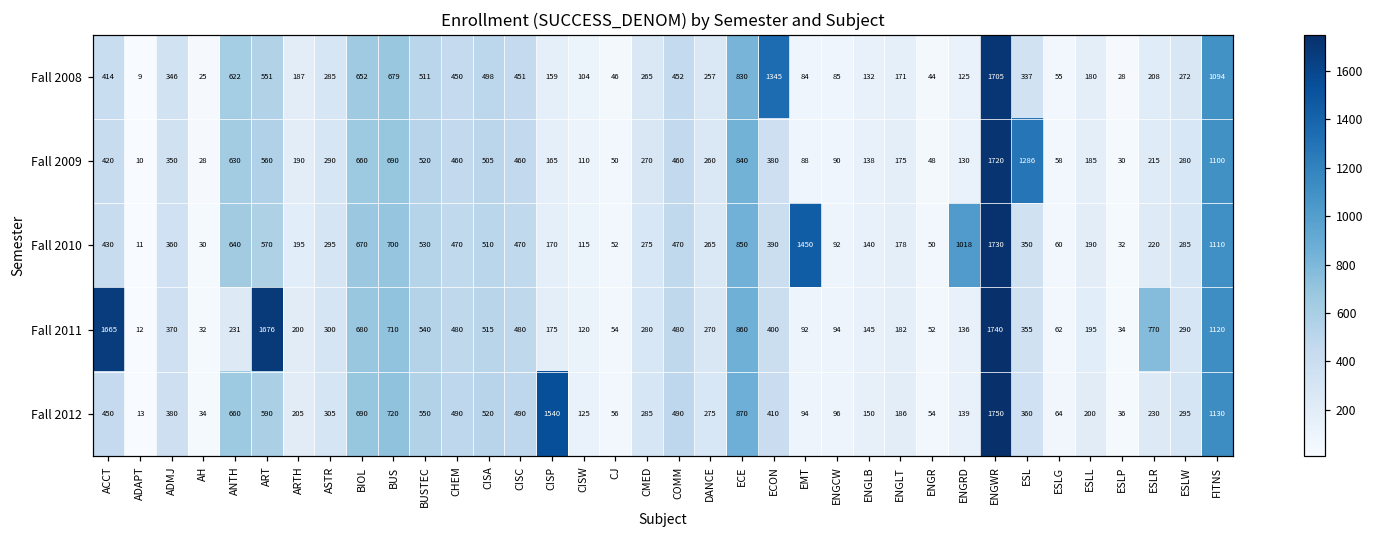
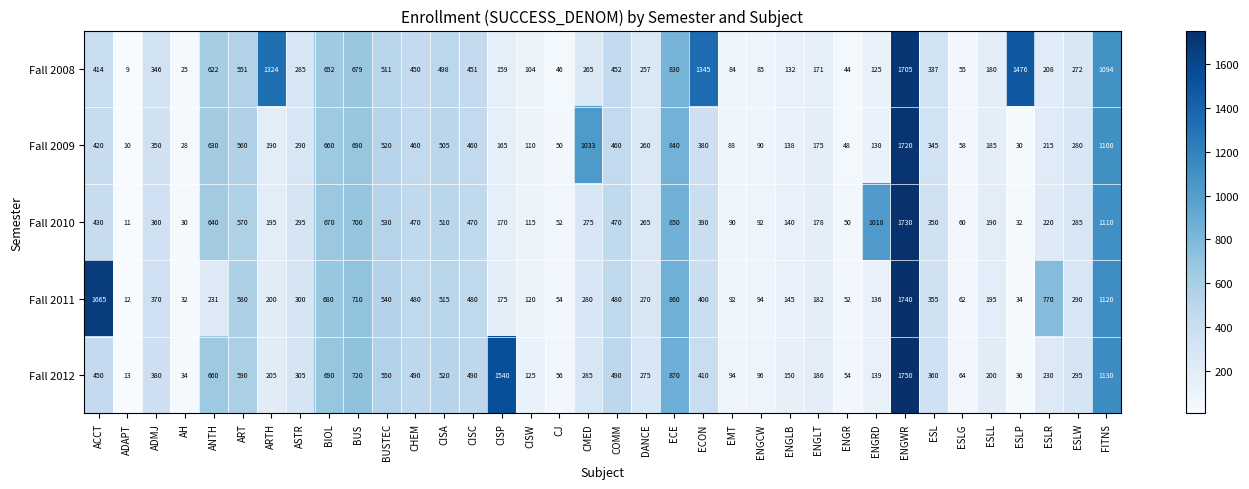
  {
    "Fall 2008": {
      "ACCT": 414,
      "ADAPT": 9,
      "ADMJ": 346,
      "AH": 25,
      "ANTH": 622,
      "ART": 551,
-     "ARTH": 187,
+     "ARTH": 1324,
      "ASTR": 285,
      "BIOL": 652,
      "BUS": 679,
      "BUSTEC": 511,
      "CHEM": 450,
      "CISA": 498,
      "CISC": 451,
      "CISP": 159,
      "CISW": 104,
      "CJ": 46,
      "CMED": 265,
      "COMM": 452,
      "DANCE": 257,
      "ECE": 830,
      "ECON": 1345,
      "EMT": 84,
      "ENGCW": 85,
      "ENGLB": 132,
      "ENGLT": 171,
      "ENGR": 44,
      "ENGRD": 125,
      "ENGWR": 1705,
      "ESL": 337,
      "ESLG": 55,
      "ESLL": 180,
-     "ESLP": 28,
+     "ESLP": 1476,
      "ESLR": 208,
      "ESLW": 272,
      "FITNS": 1094
    },
    "Fall 2009": {
      "ACCT": 420,
      "ADAPT": 10,
      "ADMJ": 350,
      "AH": 28,
      "ANTH": 630,
      "ART": 560,
      "ARTH": 190,
      "ASTR": 290,
      "BIOL": 660,
      "BUS": 690,
      "BUSTEC": 520,
      "CHEM": 460,
      "CISA": 505,
      "CISC": 460,
      "CISP": 165,
      "CISW": 110,
      "CJ": 50,
-     "CMED": 270,
+     "CMED": 1033,
      "COMM": 460,
      "DANCE": 260,
      "ECE": 840,
      "ECON": 380,
      "EMT": 88,
      "ENGCW": 90,
      "ENGLB": 138,
      "ENGLT": 175,
      "ENGR": 48,
      "ENGRD": 130,
      "ENGWR": 1720,
-     "ESL": 1286,
+     "ESL": 345,
      "ESLG": 58,
      "ESLL": 185,
      "ESLP": 30,
      "ESLR": 215,
      "ESLW": 280,
      "FITNS": 1100
    },
    "Fall 2010": {
      "ACCT": 430,
      "ADAPT": 11,
      "ADMJ": 360,
      "AH": 30,
      "ANTH": 640,
      "ART": 570,
      "ARTH": 195,
      "ASTR": 295,
      "BIOL": 670,
      "BUS": 700,
      "BUSTEC": 530,
      "CHEM": 470,
      "CISA": 510,
      "CISC": 470,
      "CISP": 170,
      "CISW": 115,
      "CJ": 52,
      "CMED": 275,
      "COMM": 470,
      "DANCE": 265,
      "ECE": 850,
      "ECON": 390,
-     "EMT": 1450,
+     "EMT": 90,
      "ENGCW": 92,
      "ENGLB": 140,
      "ENGLT": 178,
      "ENGR": 50,
      "ENGRD": 1018,
      "ENGWR": 1730,
      "ESL": 350,
      "ESLG": 60,
      "ESLL": 190,
      "ESLP": 32,
      "ESLR": 220,
      "ESLW": 285,
      "FITNS": 1110
    },
    "Fall 2011": {
      "ACCT": 1665,
      "ADAPT": 12,
      "ADMJ": 370,
      "AH": 32,
      "ANTH": 231,
-     "ART": 1676,
+     "ART": 580,
      "ARTH": 200,
      "ASTR": 300,
      "BIOL": 680,
      "BUS": 710,
      "BUSTEC": 540,
      "CHEM": 480,
      "CISA": 515,
      "CISC": 480,
      "CISP": 175,
      "CISW": 120,
      "CJ": 54,
      "CMED": 280,
      "COMM": 480,
      "DANCE": 270,
      "ECE": 860,
      "ECON": 400,
      "EMT": 92,
      "ENGCW": 94,
      "ENGLB": 145,
      "ENGLT": 182,
      "ENGR": 52,
      "ENGRD": 136,
      "ENGWR": 1740,
      "ESL": 355,
      "ESLG": 62,
      "ESLL": 195,
      "ESLP": 34,
      "ESLR": 770,
      "ESLW": 290,
      "FITNS": 1120
    },
    "Fall 2012": {
      "ACCT": 450,
      "ADAPT": 13,
      "ADMJ": 380,
      "AH": 34,
      "ANTH": 660,
      "ART": 590,
      "ARTH": 205,
      "ASTR": 305,
      "BIOL": 690,
      "BUS": 720,
      "BUSTEC": 550,
      "CHEM": 490,
      "CISA": 520,
      "CISC": 490,
      "CISP": 1540,
      "CISW": 125,
      "CJ": 56,
      "CMED": 285,
      "COMM": 490,
      "DANCE": 275,
      "ECE": 870,
      "ECON": 410,
      "EMT": 94,
      "ENGCW": 96,
      "ENGLB": 150,
      "ENGLT": 186,
      "ENGR": 54,
      "ENGRD": 139,
      "ENGWR": 1750,
      "ESL": 360,
      "ESLG": 64,
      "ESLL": 200,
      "ESLP": 36,
      "ESLR": 230,
      "ESLW": 295,
      "FITNS": 1130
    }
  }
